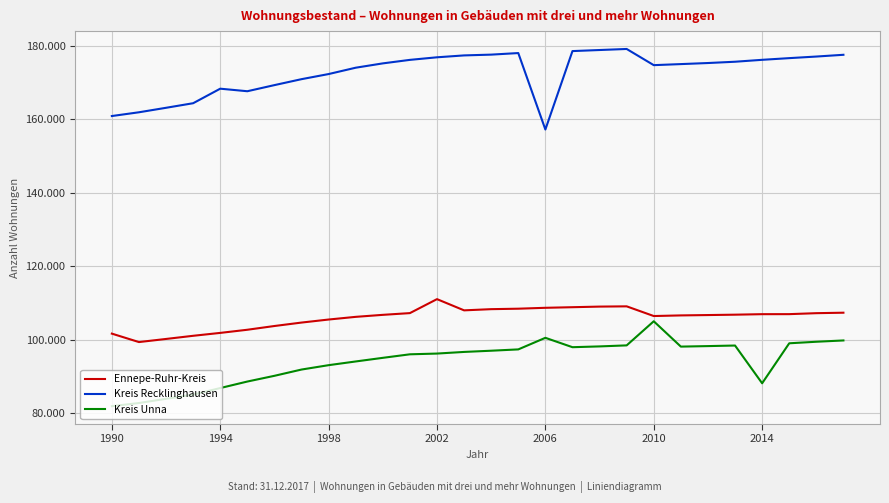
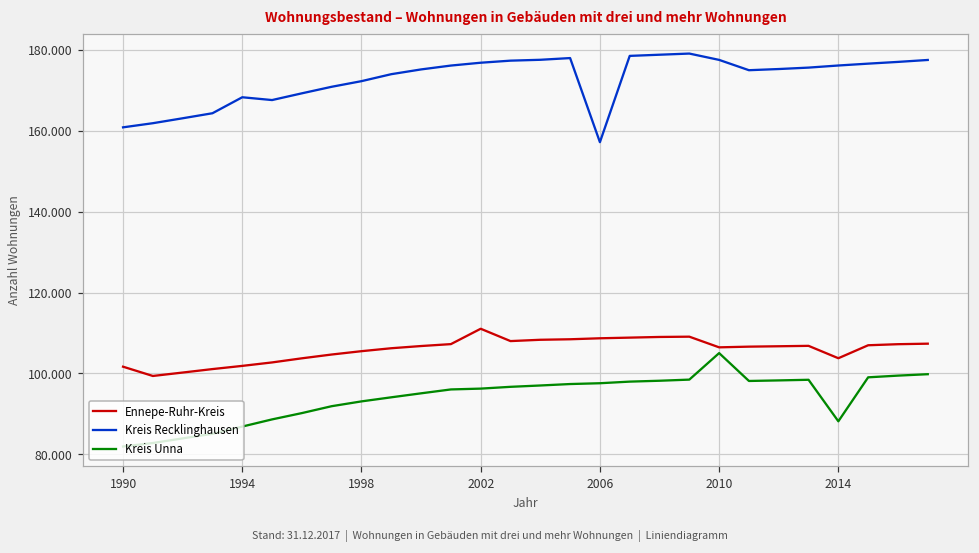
  {
    "Ennepe-Ruhr-Kreis": {
      "1990": 102,
      "1994": 102,
      "1998": 105,
      "2002": 111,
      "2006": 109,
      "2010": 106,
-     "2014": 107
+     "2014": 104
    },
    "Kreis Recklinghausen": {
      "1990": 161,
      "1994": 168,
      "1998": 172,
      "2002": 177,
      "2006": 157,
-     "2010": 175,
+     "2010": 178,
      "2014": 176
    },
    "Kreis Unna": {
      "1998": 93,
      "2002": 96,
-     "2006": 101,
+     "2006": 98,
      "2010": 105,
      "2014": 88
    }
  }
